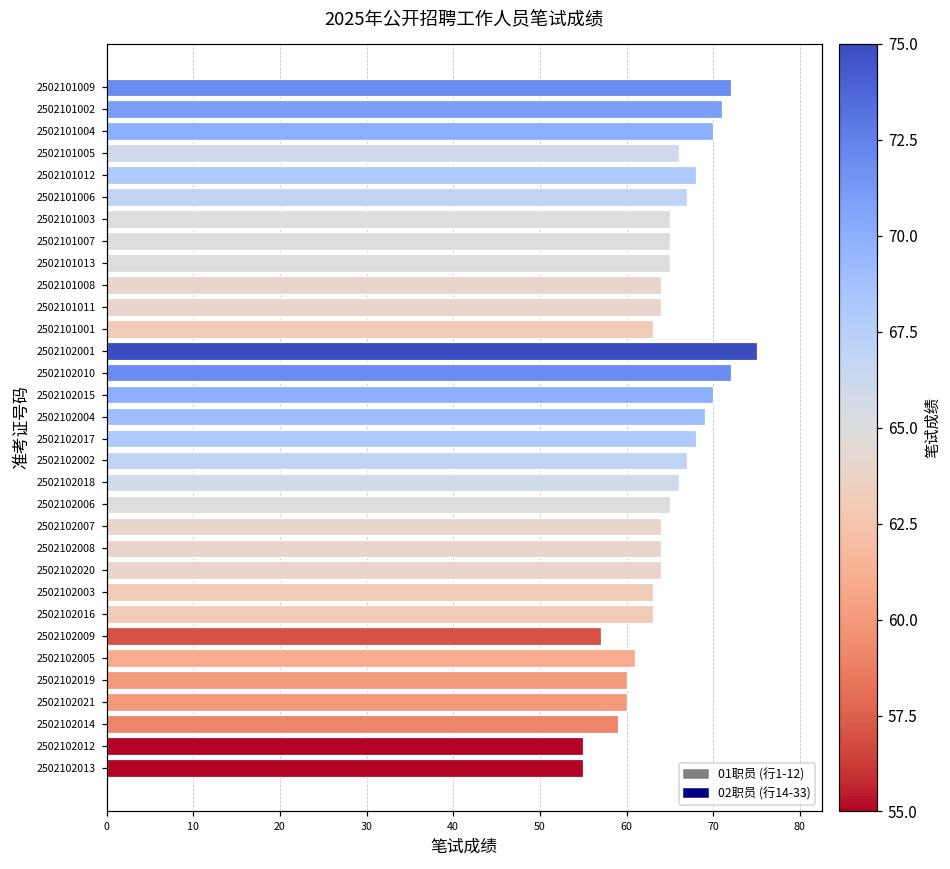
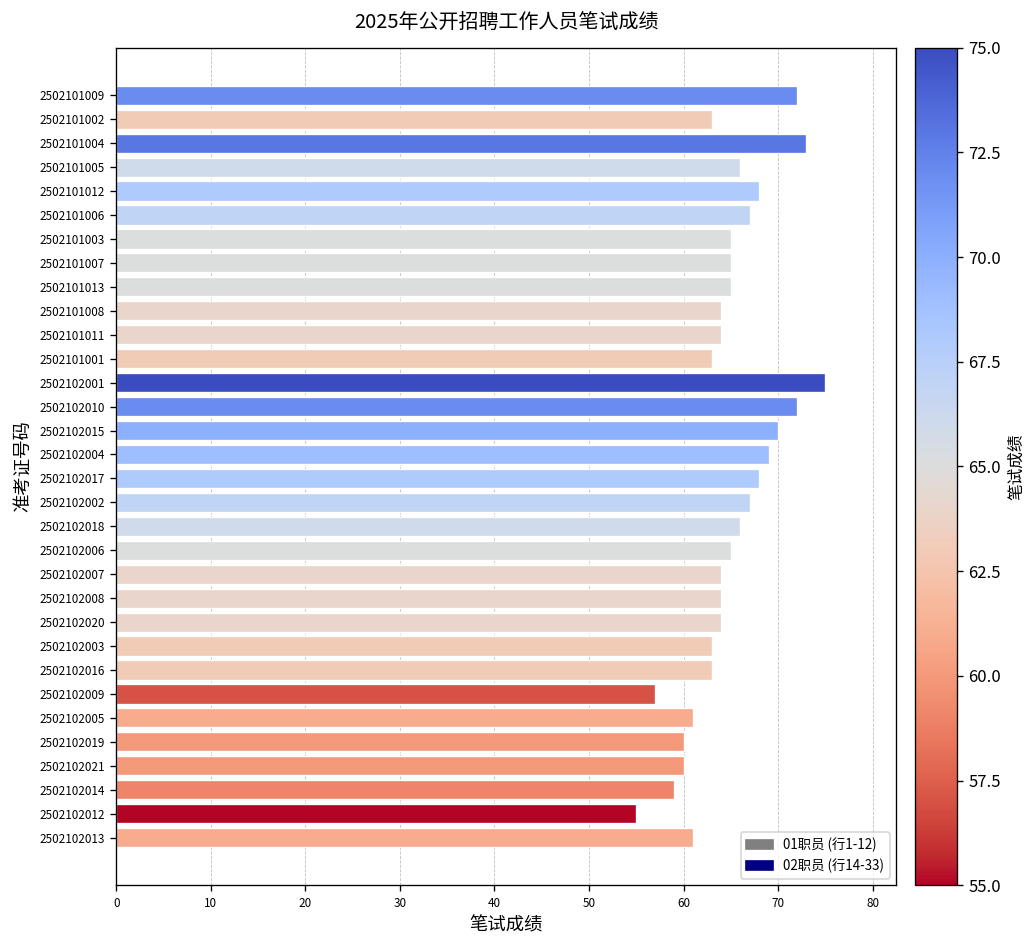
  {
    "2502101009": 72,
-   "2502101002": 71,
-   "2502101004": 70,
+   "2502101002": 63,
+   "2502101004": 73,
    "2502101005": 66,
    "2502101012": 68,
    "2502101006": 67,
    "2502101003": 65,
    "2502101007": 65,
    "2502101013": 65,
    "2502101008": 64,
    "2502101011": 64,
    "2502101001": 63,
    "2502102001": 75,
    "2502102010": 72,
    "2502102015": 70,
    "2502102004": 69,
    "2502102017": 68,
    "2502102002": 67,
    "2502102018": 66,
    "2502102006": 65,
    "2502102007": 64,
    "2502102008": 64,
    "2502102020": 64,
    "2502102003": 63,
    "2502102016": 63,
    "2502102009": 57,
    "2502102005": 61,
    "2502102019": 60,
    "2502102021": 60,
    "2502102014": 59,
    "2502102012": 55,
-   "2502102013": 55
+   "2502102013": 61
  }
